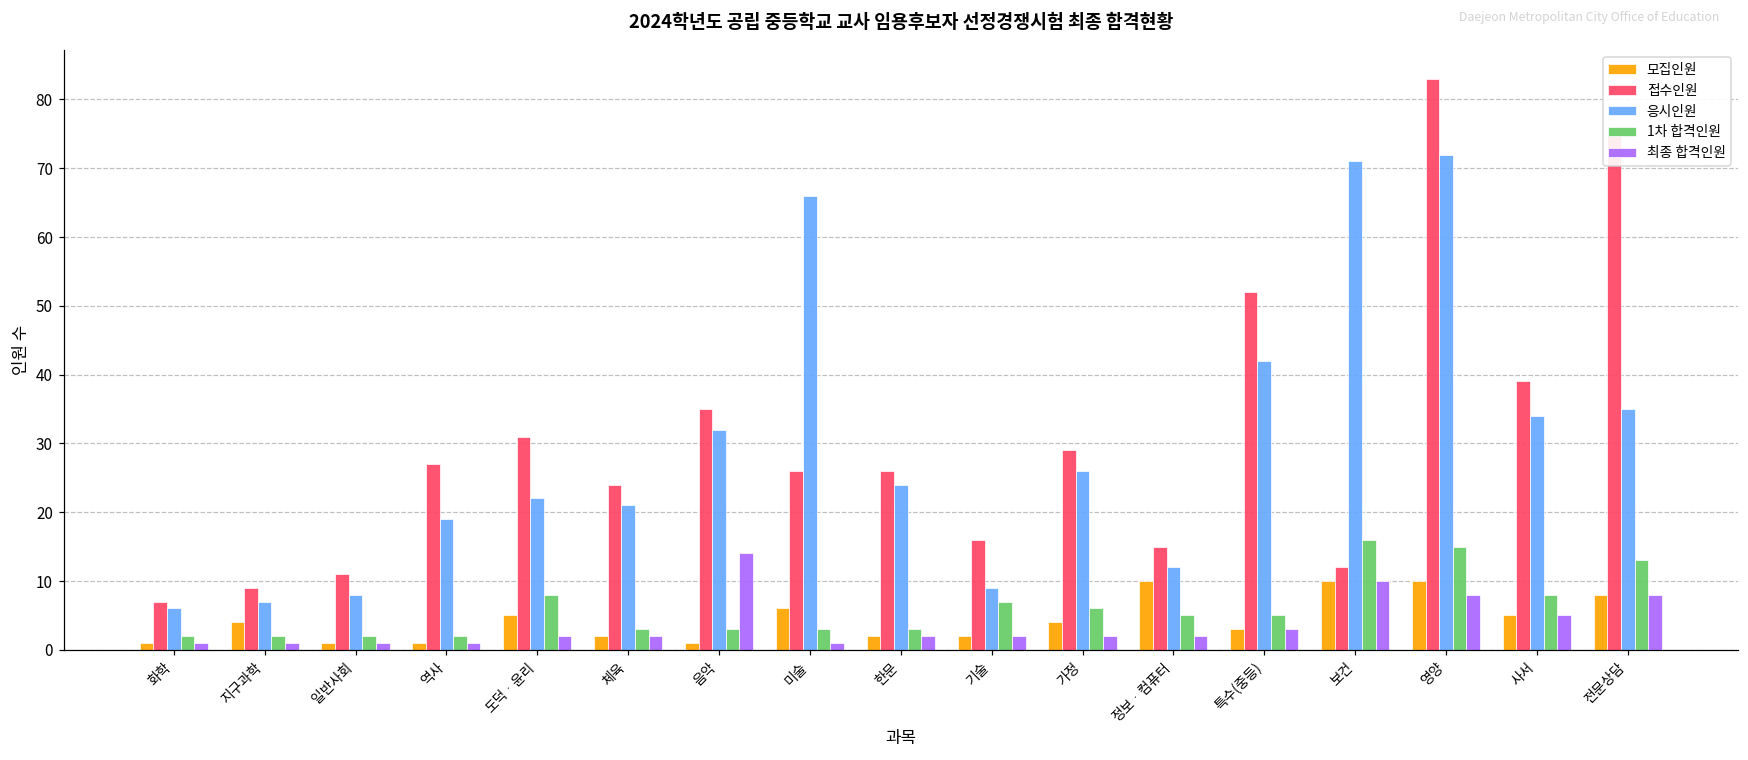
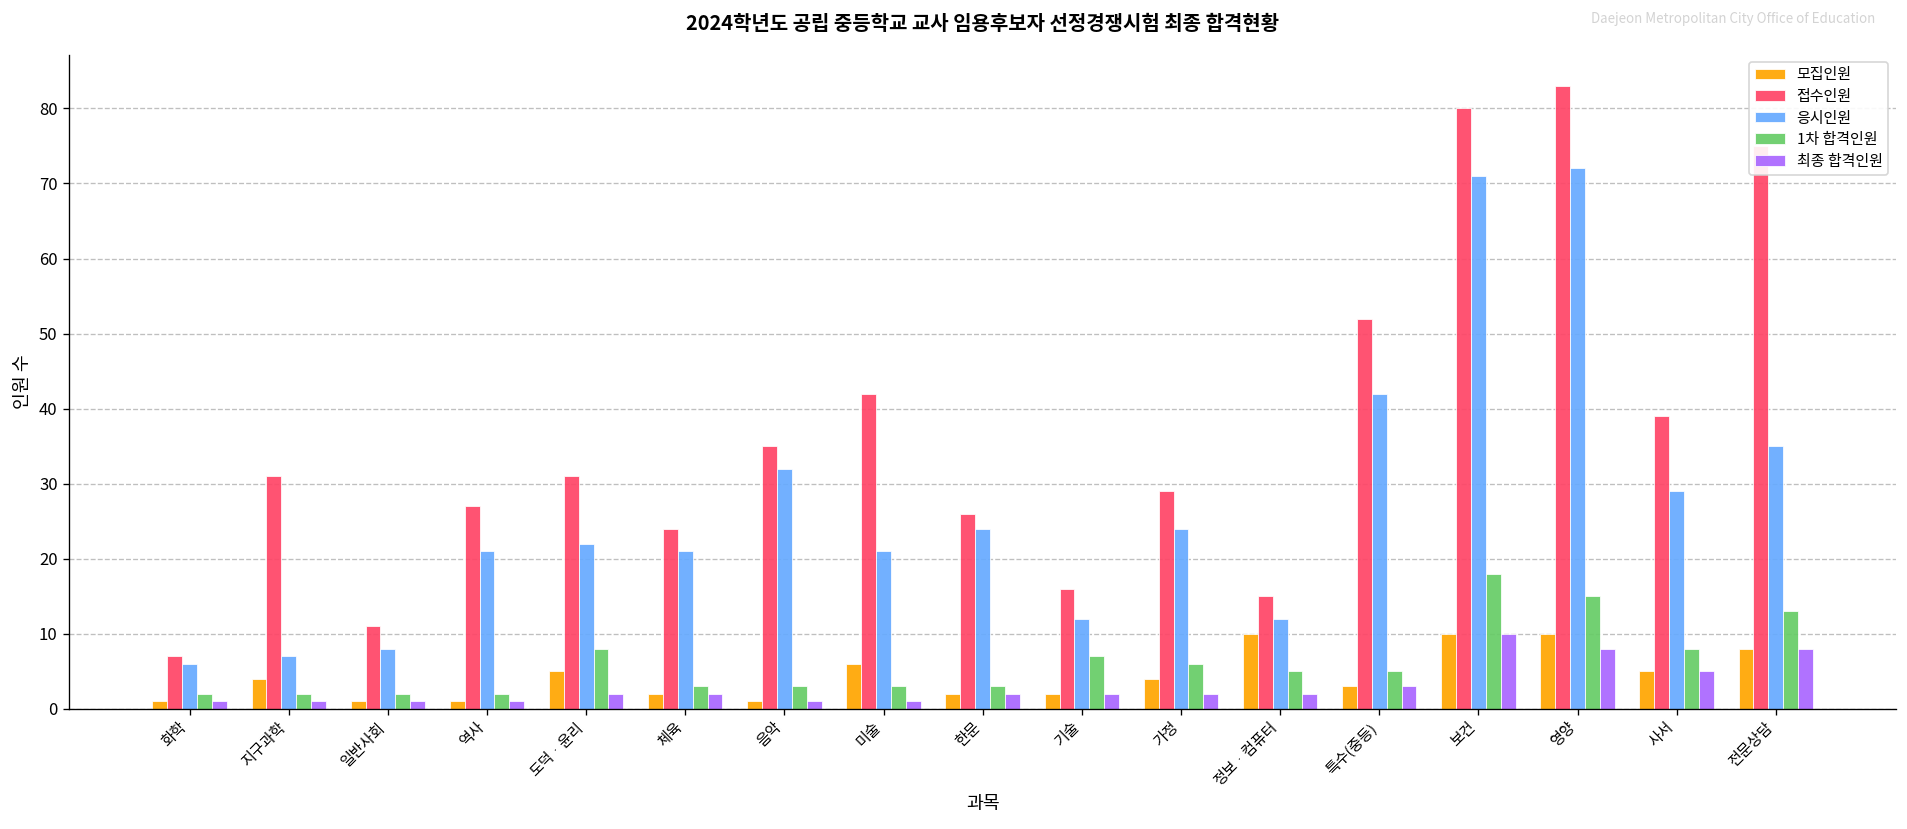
  {
    "모집인원": {
      "화학": 1,
      "지구과학": 4,
      "일반사회": 1,
      "역사": 1,
      "도덕ᆞ윤리": 5,
      "체육": 2,
      "음악": 1,
      "미술": 6,
      "한문": 2,
      "기술": 2,
      "가정": 4,
      "정보ᆞ컴퓨터": 10,
      "특수(중등)": 3,
      "보건": 10,
      "영양": 10,
      "사서": 5,
      "전문상담": 8
    },
    "접수인원": {
      "화학": 7,
-     "지구과학": 9,
+     "지구과학": 31,
      "일반사회": 11,
      "역사": 27,
      "도덕ᆞ윤리": 31,
      "체육": 24,
      "음악": 35,
-     "미술": 26,
+     "미술": 42,
      "한문": 26,
      "기술": 16,
      "가정": 29,
      "정보ᆞ컴퓨터": 15,
      "특수(중등)": 52,
-     "보건": 12,
+     "보건": 80,
      "영양": 83,
      "사서": 39
    },
    "응시인원": {
      "화학": 6,
      "지구과학": 7,
      "일반사회": 8,
-     "역사": 19,
+     "역사": 21,
      "도덕ᆞ윤리": 22,
      "체육": 21,
      "음악": 32,
-     "미술": 66,
+     "미술": 21,
      "한문": 24,
-     "기술": 9,
-     "가정": 26,
+     "기술": 12,
+     "가정": 24,
      "정보ᆞ컴퓨터": 12,
      "특수(중등)": 42,
      "보건": 71,
      "영양": 72,
-     "사서": 34,
+     "사서": 29,
      "전문상담": 35
    },
    "1차 합격인원": {
      "화학": 2,
      "지구과학": 2,
      "일반사회": 2,
      "역사": 2,
      "도덕ᆞ윤리": 8,
      "체육": 3,
      "음악": 3,
      "미술": 3,
      "한문": 3,
      "기술": 7,
      "가정": 6,
      "정보ᆞ컴퓨터": 5,
      "특수(중등)": 5,
-     "보건": 16,
+     "보건": 18,
      "영양": 15,
      "사서": 8,
      "전문상담": 13
    },
    "최종 합격인원": {
      "화학": 1,
      "지구과학": 1,
      "일반사회": 1,
      "역사": 1,
      "도덕ᆞ윤리": 2,
      "체육": 2,
-     "음악": 14,
+     "음악": 1,
      "미술": 1,
      "한문": 2,
      "기술": 2,
      "가정": 2,
      "정보ᆞ컴퓨터": 2,
      "특수(중등)": 3,
      "보건": 10,
      "영양": 8,
      "사서": 5,
      "전문상담": 8
    }
  }
